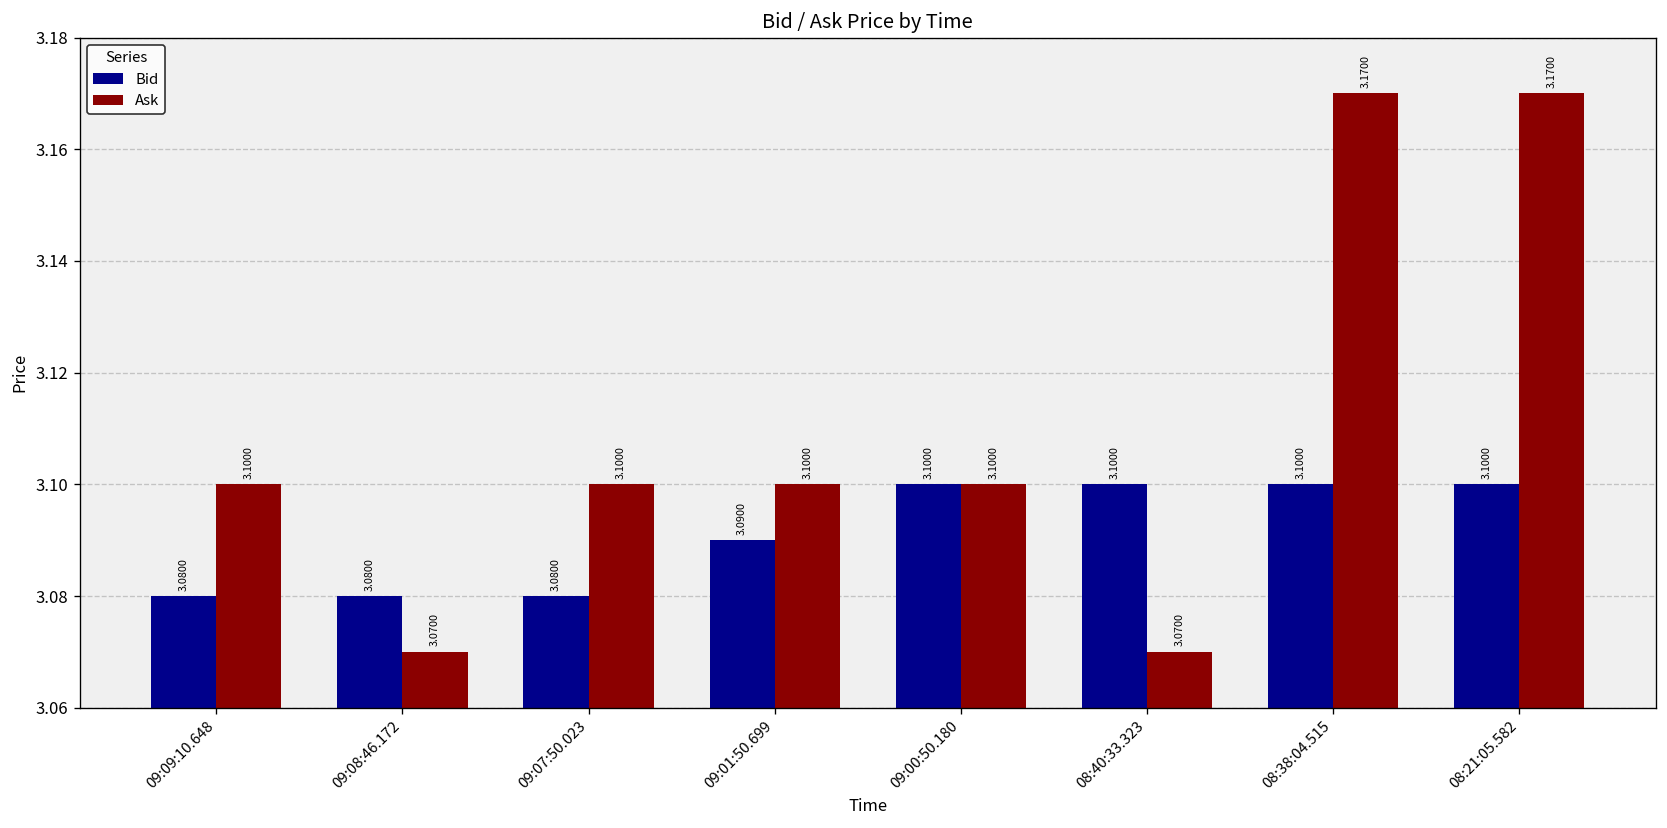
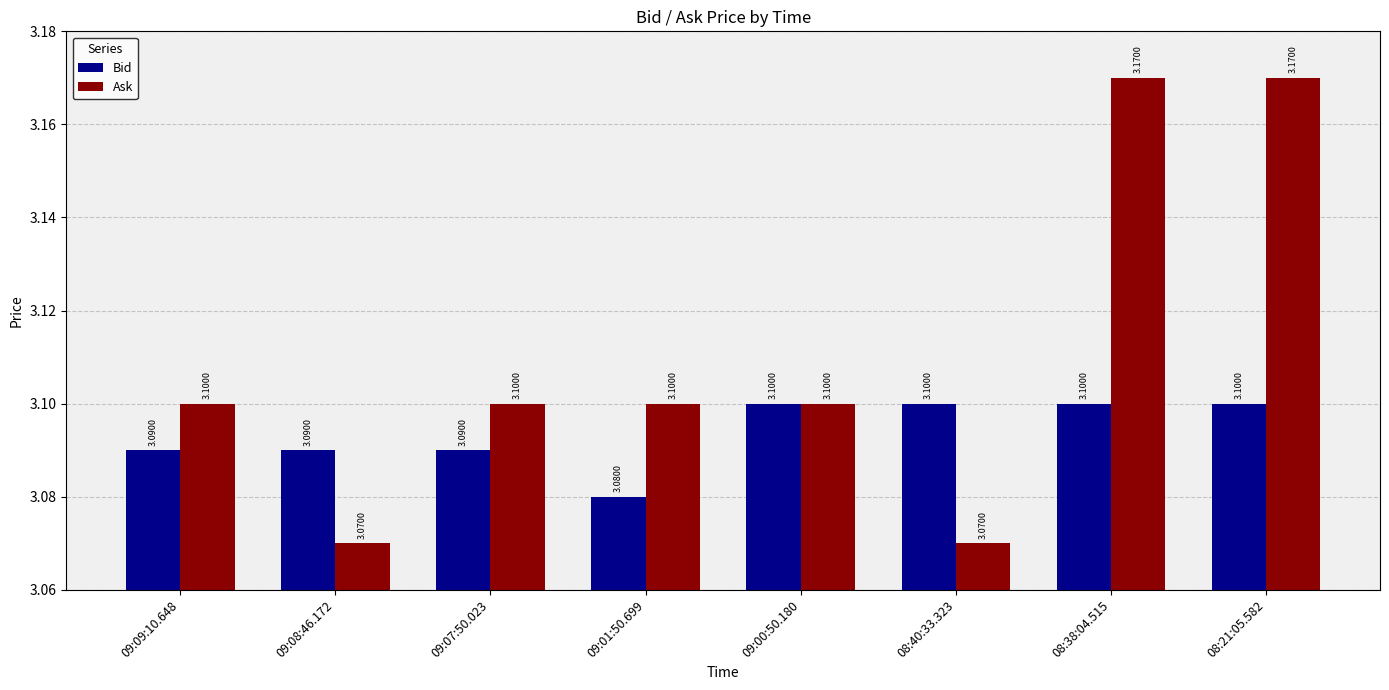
  {
    "Bid": {
-     "09:09:10.648": 3.0800,
-     "09:08:46.172": 3.0800,
-     "09:07:50.023": 3.0800,
-     "09:01:50.699": 3.0900,
+     "09:09:10.648": 3.0900,
+     "09:08:46.172": 3.0900,
+     "09:07:50.023": 3.0900,
+     "09:01:50.699": 3.0800,
      "09:00:50.180": 3.1000,
      "08:40:33.323": 3.1000,
      "08:38:04.515": 3.1000,
      "08:21:05.582": 3.1000
    },
    "Ask": {
      "09:09:10.648": 3.1000,
      "09:08:46.172": 3.0700,
      "09:07:50.023": 3.1000,
      "09:01:50.699": 3.1000,
      "09:00:50.180": 3.1000,
      "08:40:33.323": 3.0700,
      "08:38:04.515": 3.1700,
      "08:21:05.582": 3.1700
    }
  }
